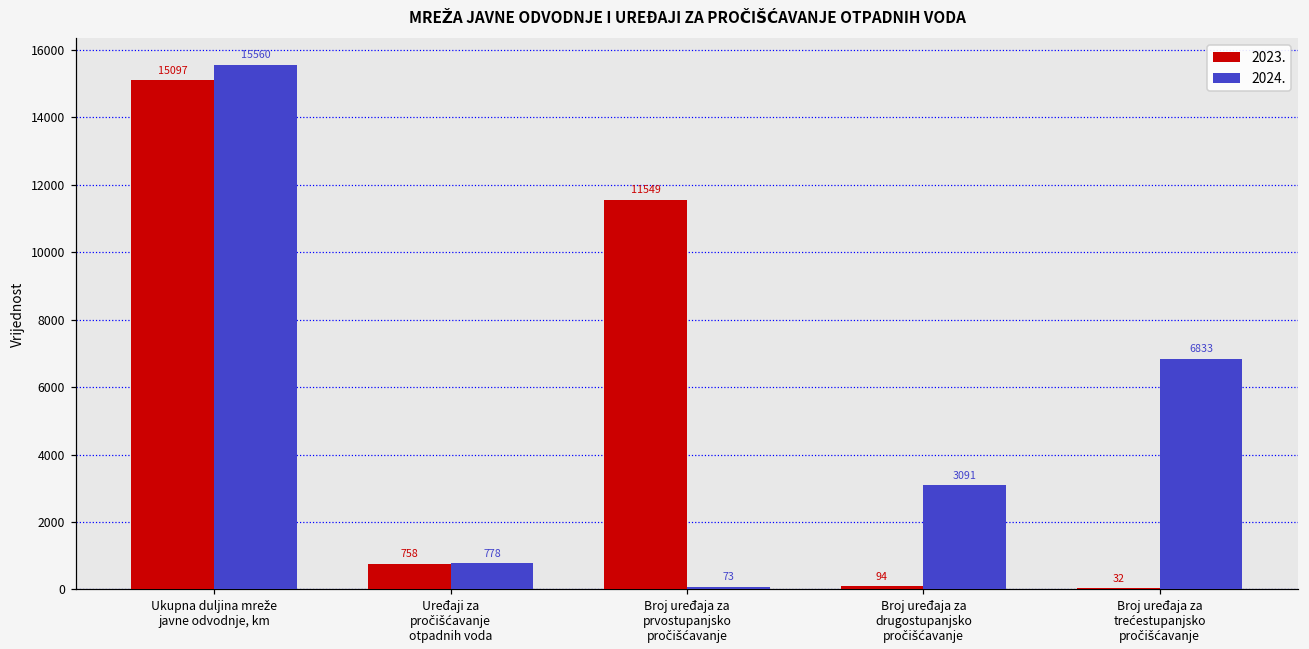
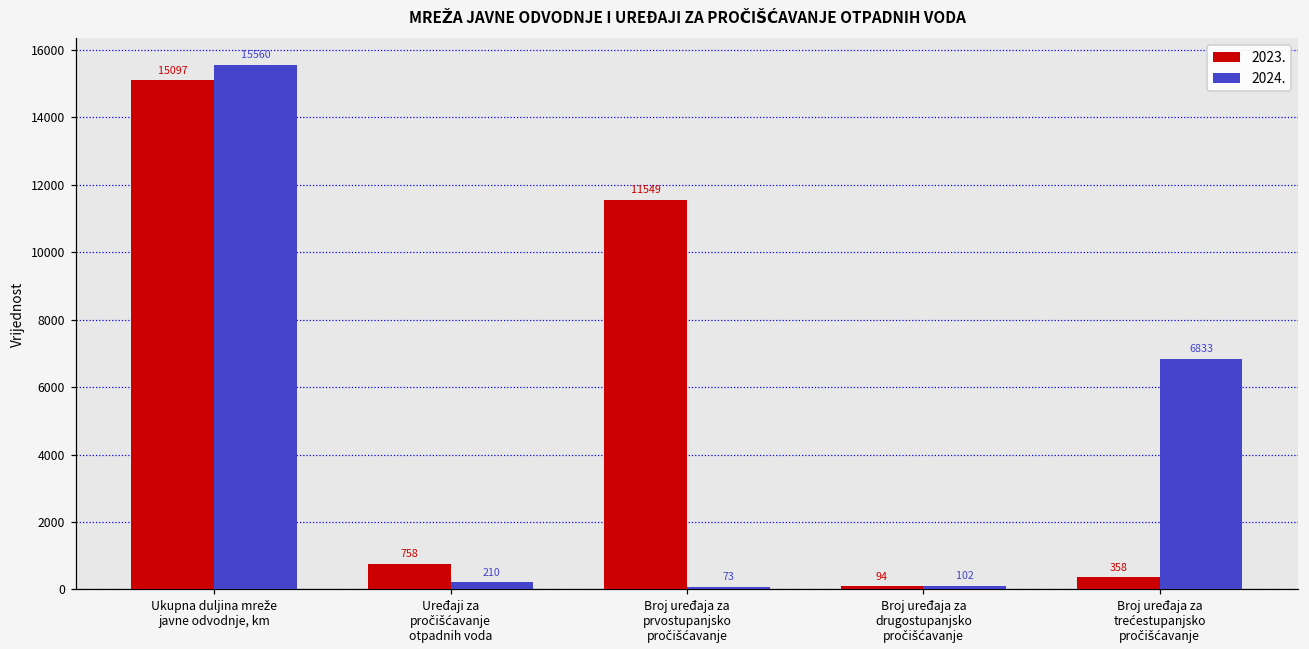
  {
    "2023.": {
      "Ukupna duljina mreže javne odvodnje, km": 15097,
      "Uređaji za pročišćavanje otpadnih voda": 758,
      "Broj uređaja za prvostupanjsko pročišćavanje": 11549,
      "Broj uređaja za drugostupanjsko pročišćavanje": 94,
-     "Broj uređaja za trećestupanjsko pročišćavanje": 32
+     "Broj uređaja za trećestupanjsko pročišćavanje": 358
    },
    "2024.": {
      "Ukupna duljina mreže javne odvodnje, km": 15560,
-     "Uređaji za pročišćavanje otpadnih voda": 778,
+     "Uređaji za pročišćavanje otpadnih voda": 210,
      "Broj uređaja za prvostupanjsko pročišćavanje": 73,
-     "Broj uređaja za drugostupanjsko pročišćavanje": 3091,
+     "Broj uređaja za drugostupanjsko pročišćavanje": 102,
      "Broj uređaja za trećestupanjsko pročišćavanje": 6833
    }
  }
